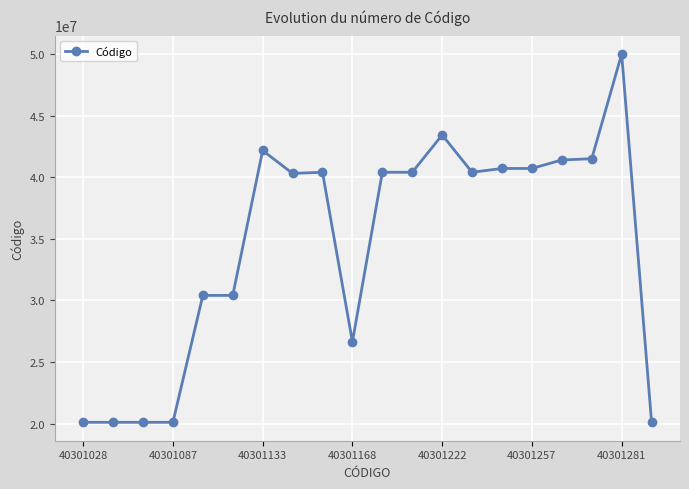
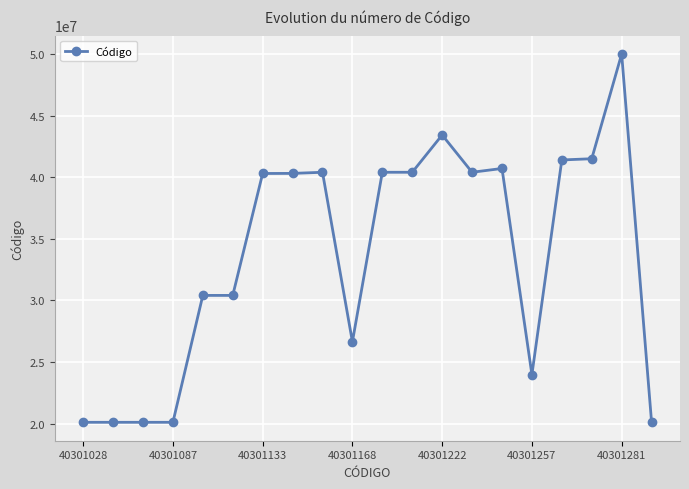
  {
    "40301028": 20100000,
    "40301087": 20100000,
-   "40301133": 42200000,
+   "40301133": 40300000,
    "40301168": 26600000,
    "40301222": 43400000,
-   "40301257": 40700000,
+   "40301257": 24000000,
    "40301281": 50000000
  }
